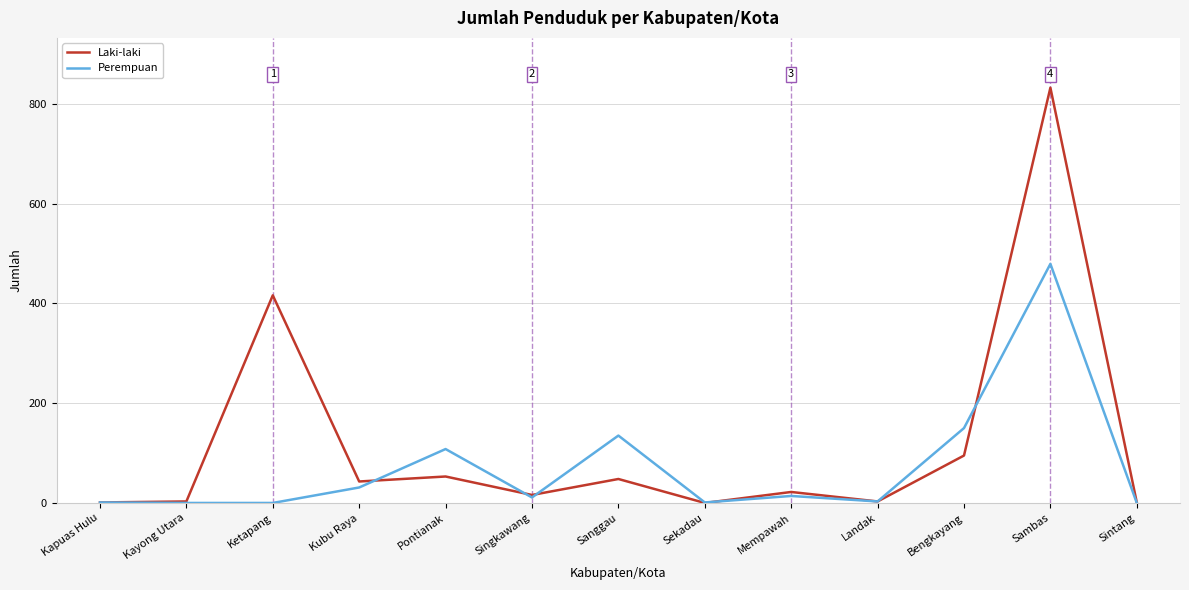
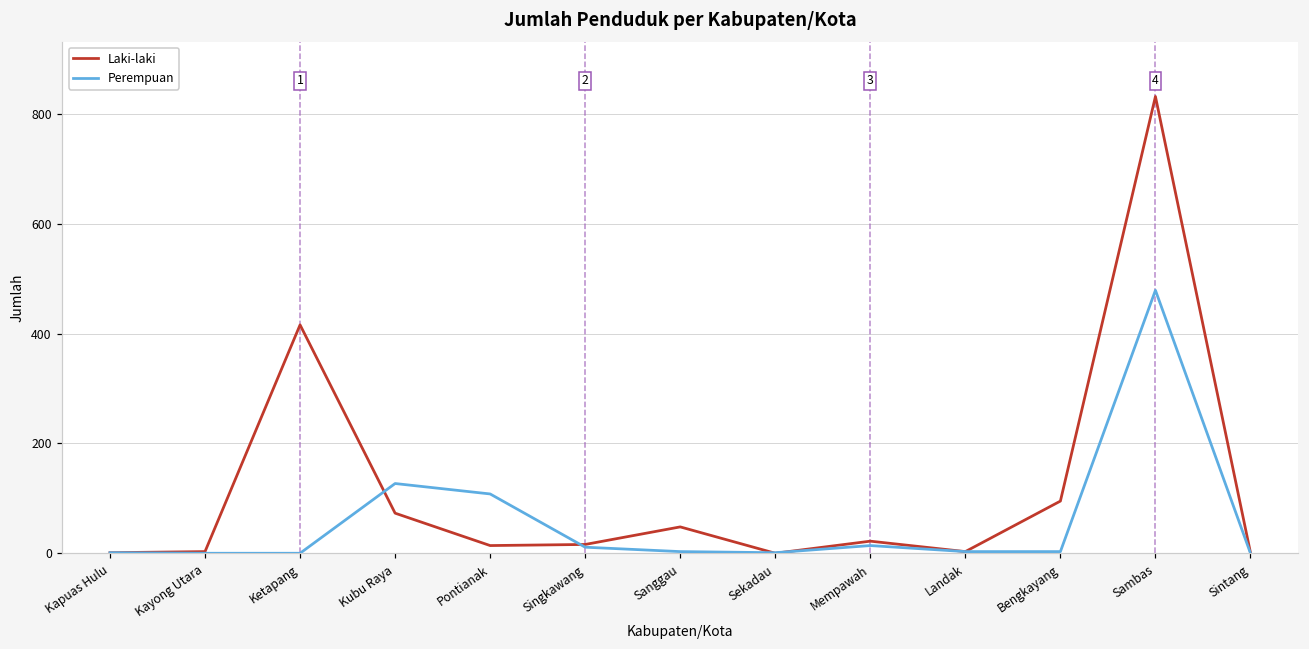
  {
    "Laki-laki": {
      "Ketapang": 420,
-     "Kubu Raya": 40,
-     "Pontianak": 50,
+     "Kubu Raya": 70,
+     "Pontianak": 10,
      "Sanggau": 50,
      "Mempawah": 20,
      "Bengkayang": 100
    },
    "Perempuan": {
      "Ketapang": 0,
-     "Kubu Raya": 30,
+     "Kubu Raya": 130,
      "Pontianak": 110,
-     "Sanggau": 140,
+     "Sanggau": 0,
      "Mempawah": 10,
-     "Bengkayang": 150,
+     "Bengkayang": 0,
      "Sambas": 480
    }
  }
